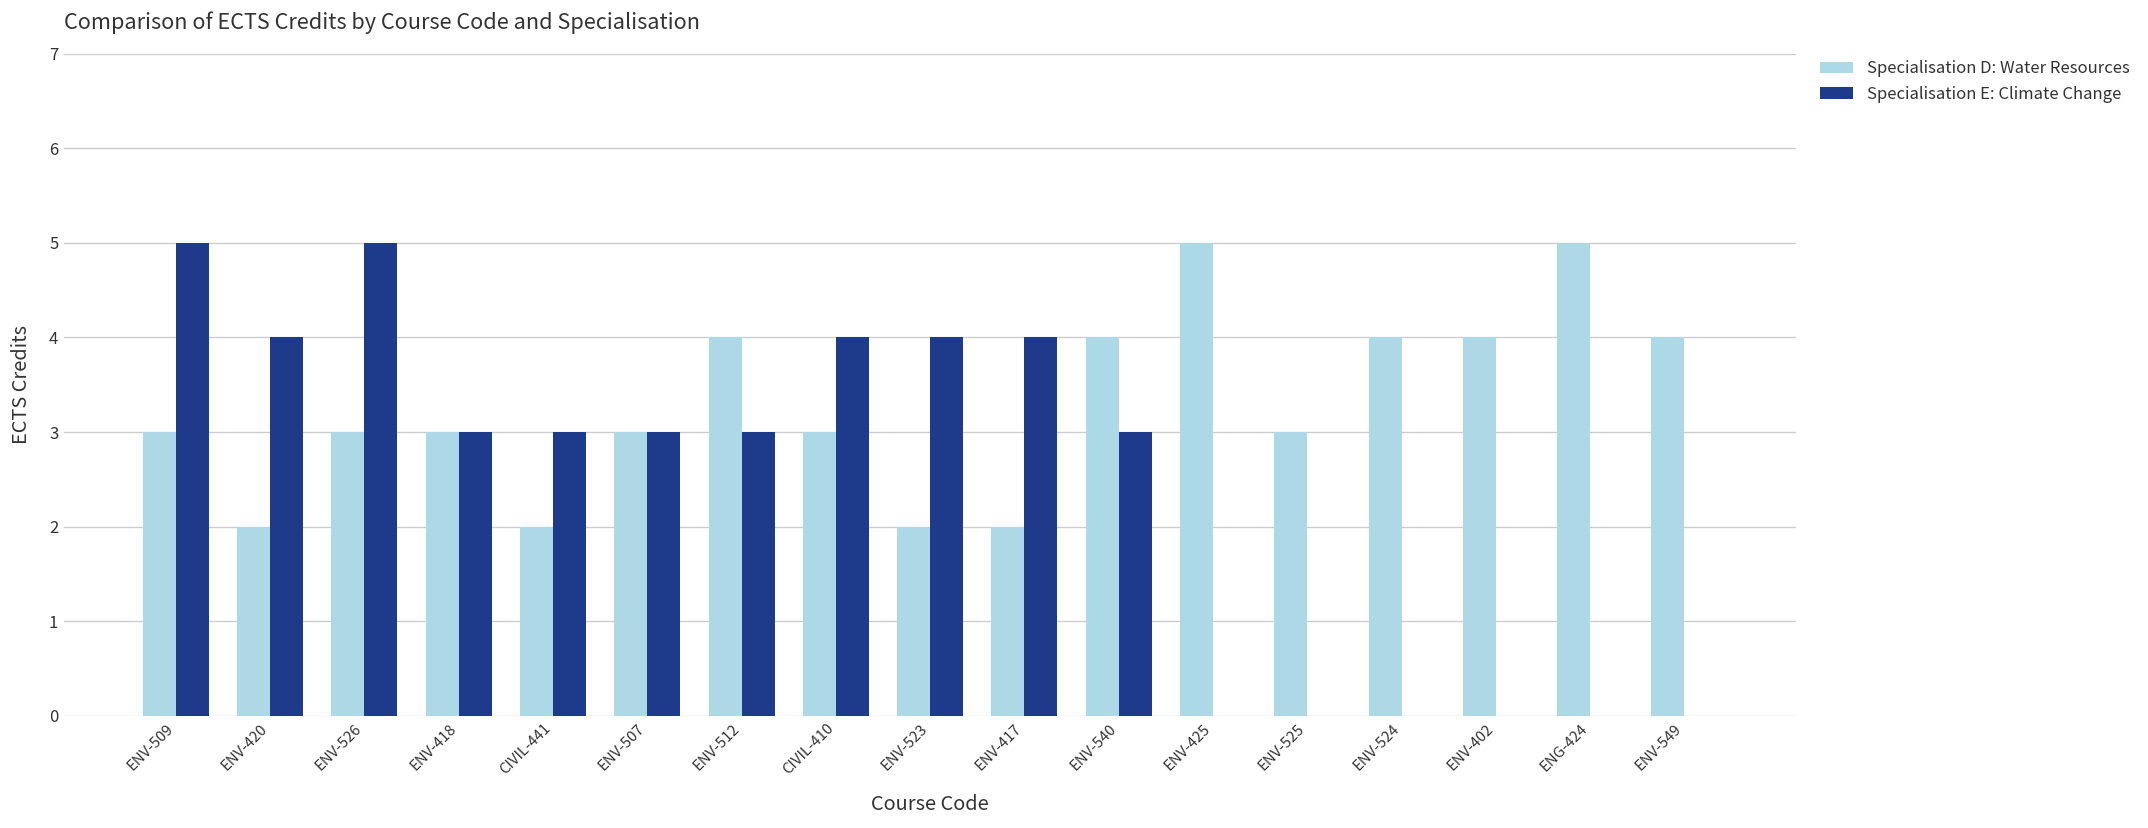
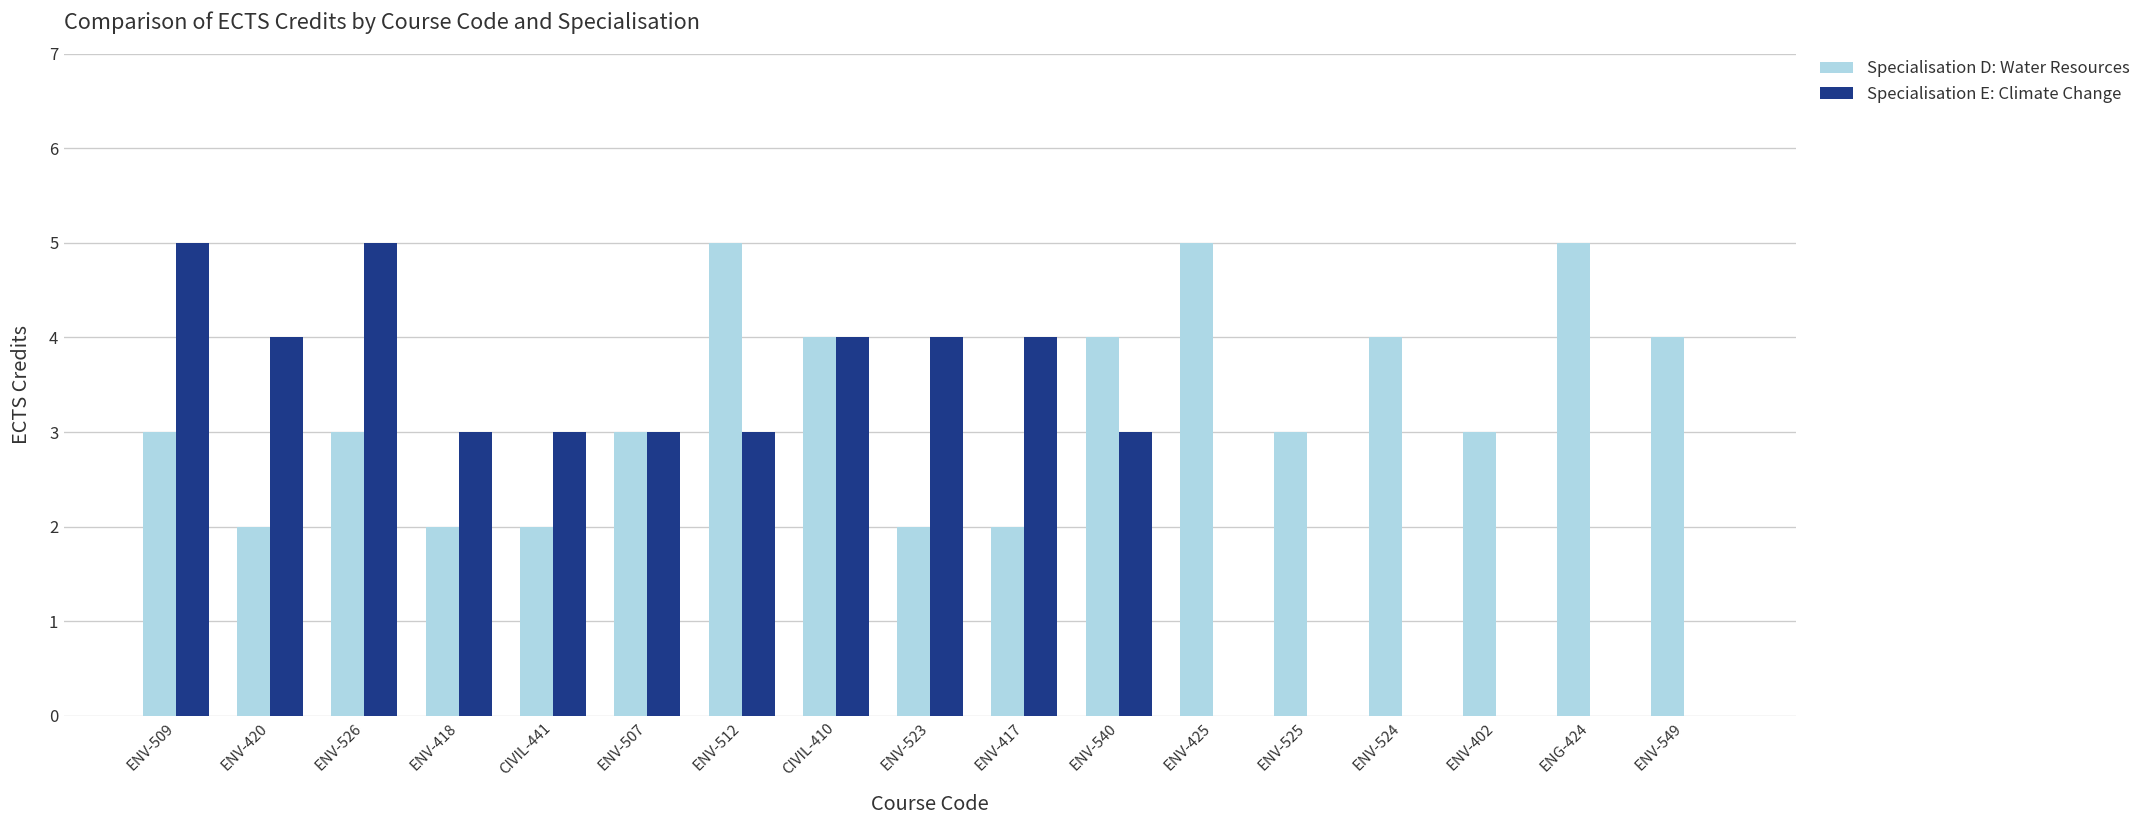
  {
    "Specialisation D: Water Resources": {
      "ENV-509": 3,
      "ENV-420": 2,
      "ENV-526": 3,
-     "ENV-418": 3,
+     "ENV-418": 2,
      "CIVIL-441": 2,
      "ENV-507": 3,
-     "ENV-512": 4,
-     "CIVIL-410": 3,
+     "ENV-512": 5,
+     "CIVIL-410": 4,
      "ENV-523": 2,
      "ENV-417": 2,
      "ENV-540": 4,
      "ENV-425": 5,
      "ENV-525": 3,
      "ENV-524": 4,
-     "ENV-402": 4,
+     "ENV-402": 3,
      "ENG-424": 5,
      "ENV-549": 4
    },
    "Specialisation E: Climate Change": {
      "ENV-509": 5,
      "ENV-420": 4,
      "ENV-526": 5,
      "ENV-418": 3,
      "CIVIL-441": 3,
      "ENV-507": 3,
      "ENV-512": 3,
      "CIVIL-410": 4,
      "ENV-523": 4,
      "ENV-417": 4,
      "ENV-540": 3,
      "ENV-425": 0,
      "ENV-525": 0,
      "ENV-524": 0,
      "ENV-402": 0,
      "ENG-424": 0,
      "ENV-549": 0
    }
  }
